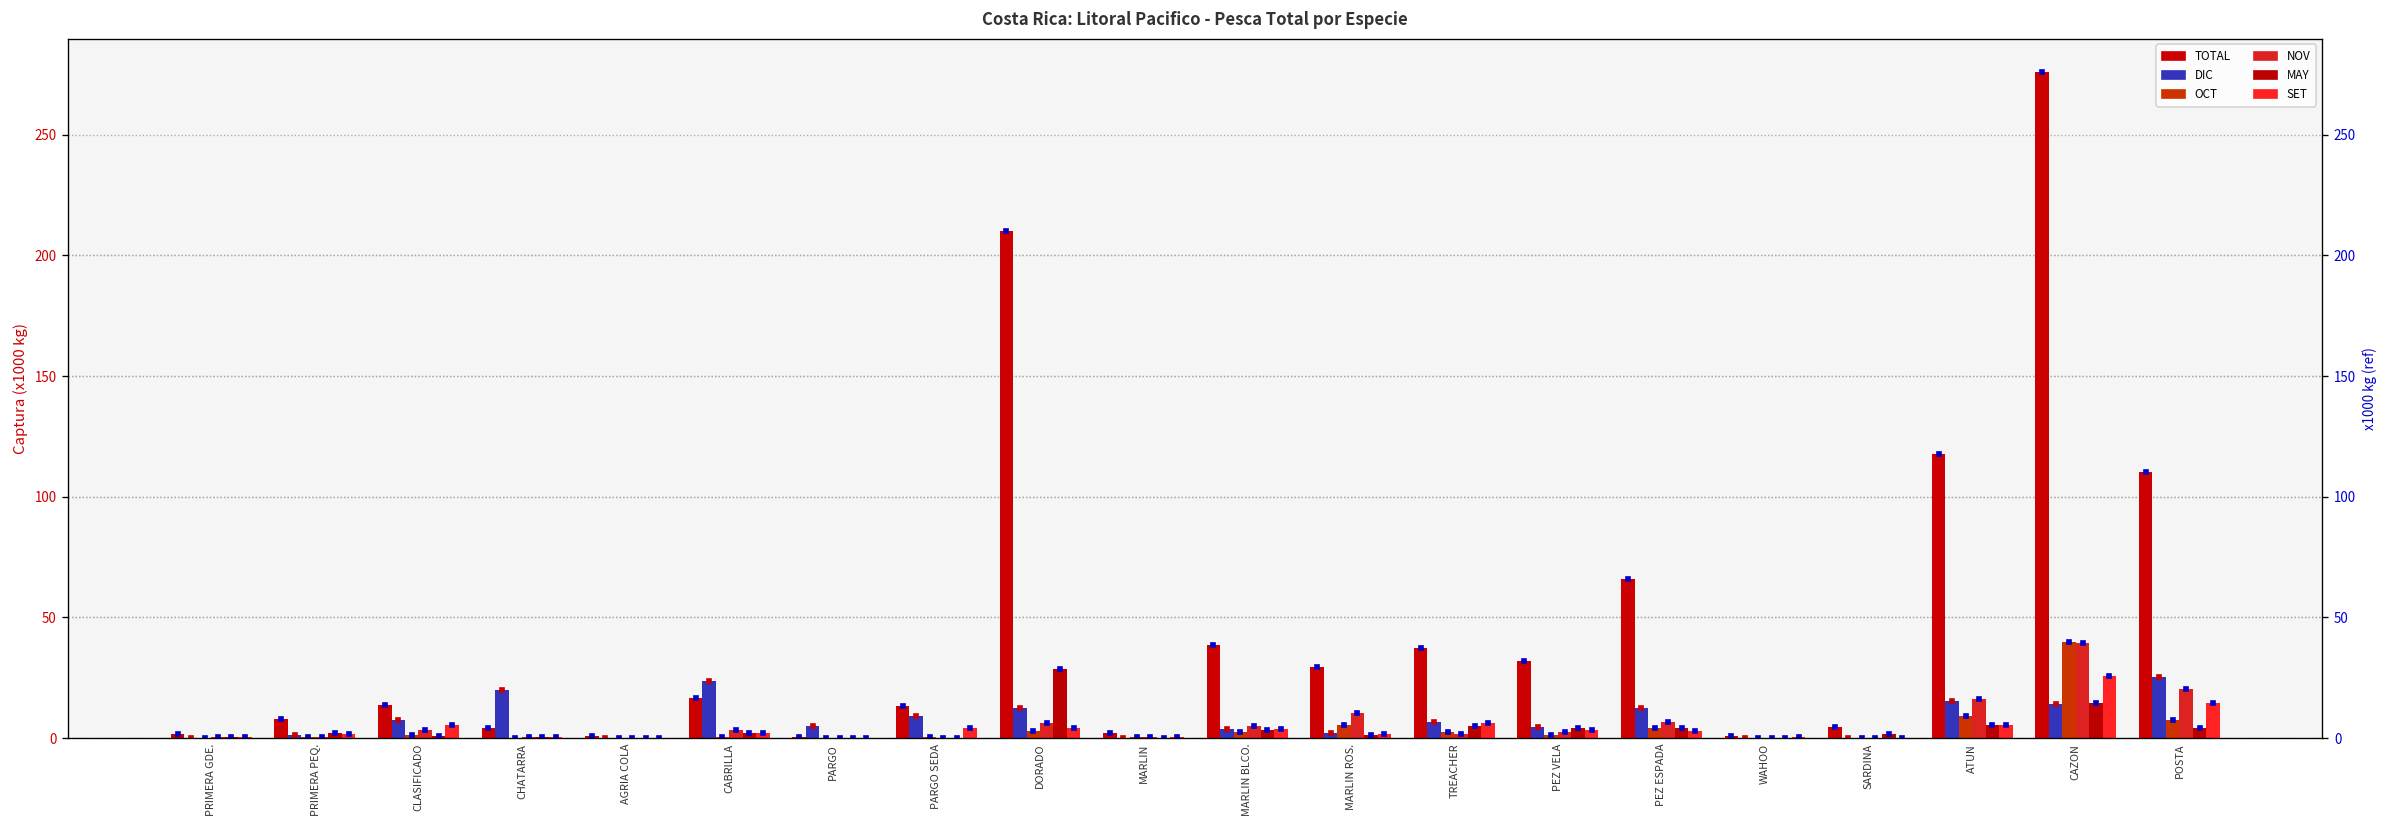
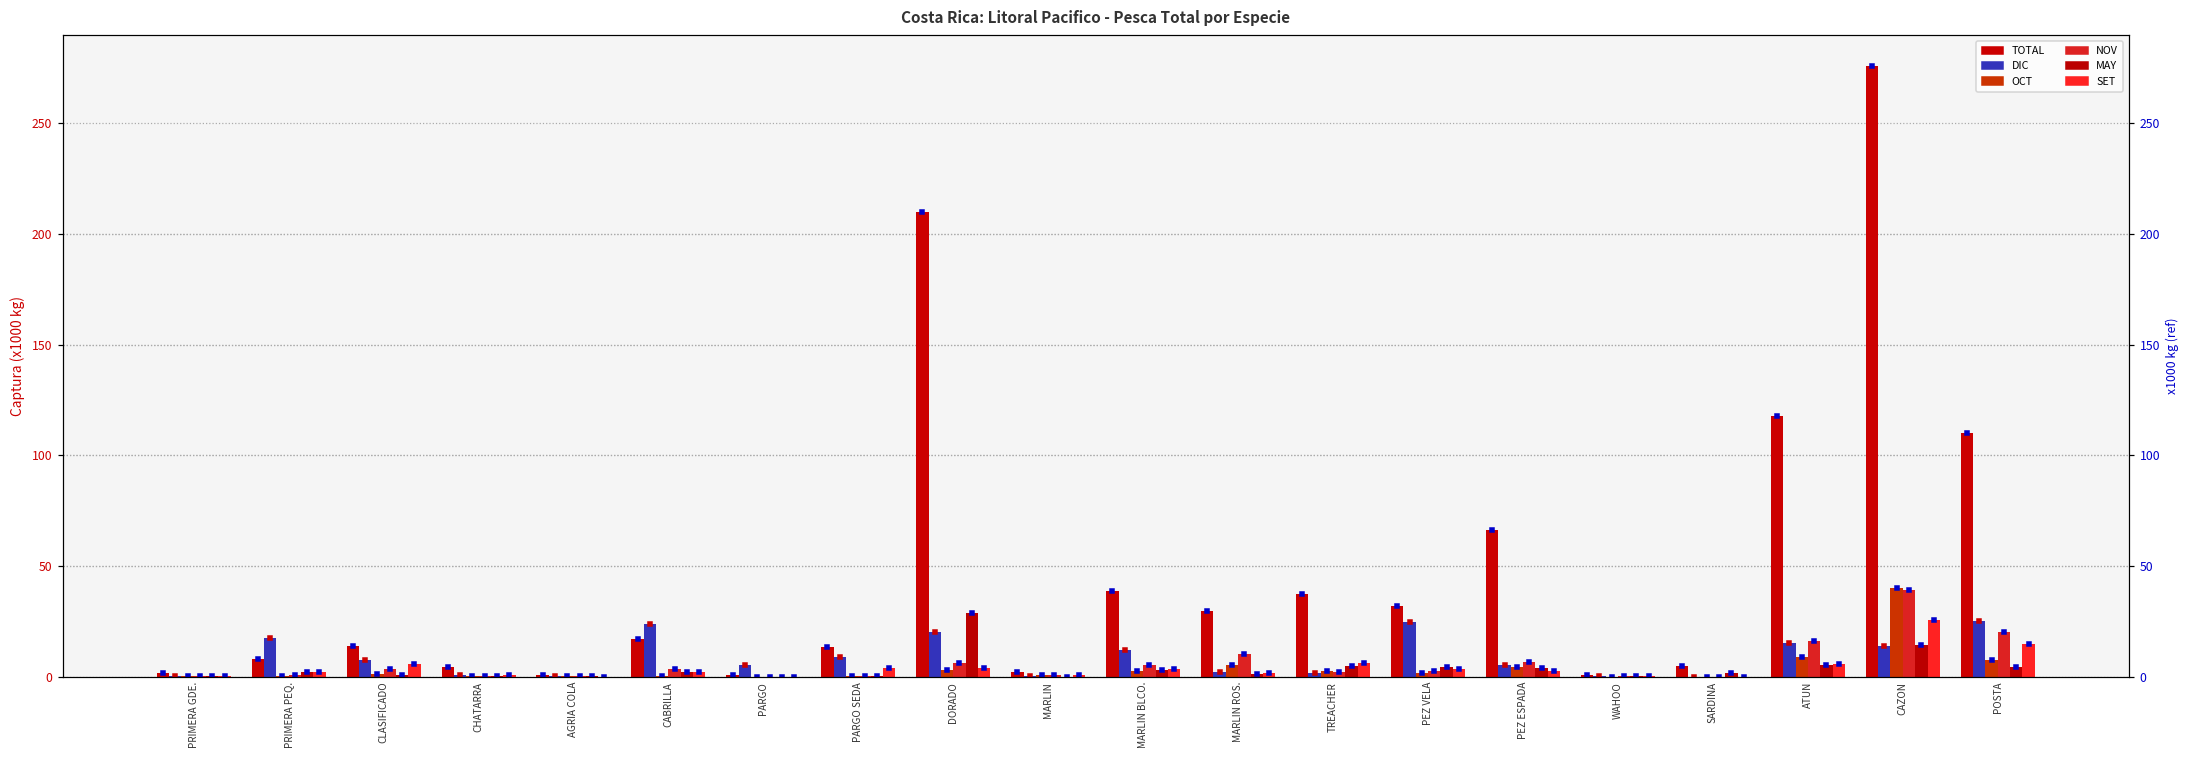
  {
    "DIC": {
-     "PRIMERA PEQ.": 1,
+     "PRIMERA PEQ.": 17,
      "CLASIFICADO": 7,
-     "CHATARRA": 20,
+     "CHATARRA": 1,
      "CABRILLA": 24,
      "PARGO": 5,
      "PARGO SEDA": 9,
-     "DORADO": 13,
-     "MARLIN BLCO.": 4,
+     "DORADO": 20,
+     "MARLIN BLCO.": 12,
      "MARLIN ROS.": 2,
-     "TREACHER": 6,
-     "PEZ VELA": 5,
-     "PEZ ESPADA": 13,
+     "TREACHER": 1,
+     "PEZ VELA": 25,
+     "PEZ ESPADA": 5,
      "SARDINA": 0,
      "ATUN": 15,
      "CAZON": 14,
      "POSTA": 25
    }
  }
